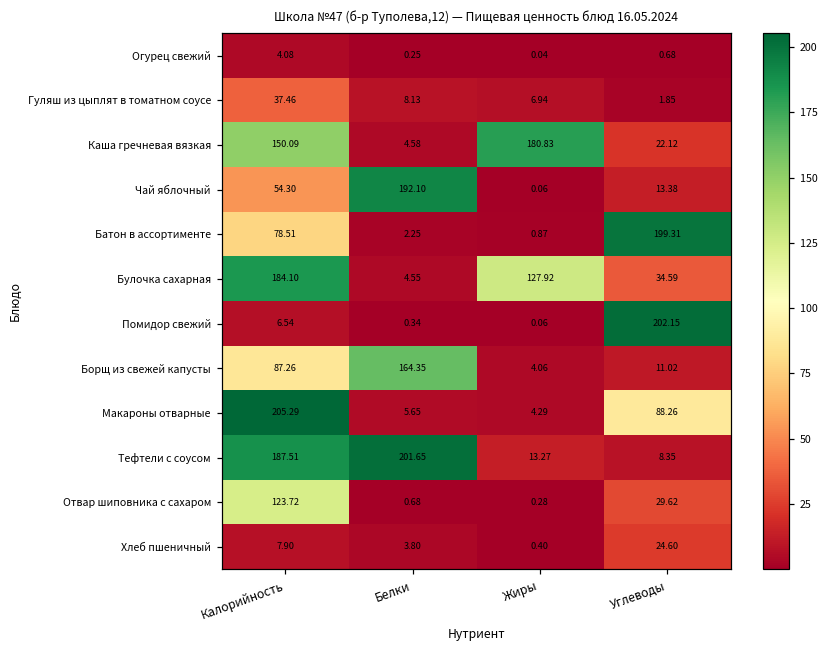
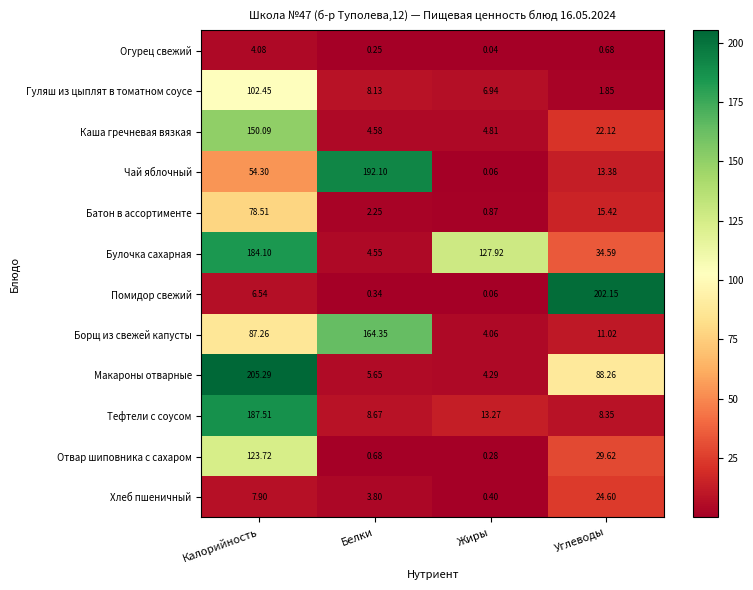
  {
    "Огурец свежий": {
      "Калорийность": 4.08,
      "Белки": 0.25,
      "Жиры": 0.04,
      "Углеводы": 0.68
    },
    "Гуляш из цыплят в томатном соусе": {
-     "Калорийность": 37.46,
+     "Калорийность": 102.45,
      "Белки": 8.13,
      "Жиры": 6.94,
      "Углеводы": 1.85
    },
    "Каша гречневая вязкая": {
      "Калорийность": 150.09,
      "Белки": 4.58,
-     "Жиры": 180.83,
+     "Жиры": 4.81,
      "Углеводы": 22.12
    },
    "Чай яблочный": {
      "Калорийность": 54.30,
      "Белки": 192.10,
      "Жиры": 0.06,
      "Углеводы": 13.38
    },
    "Батон в ассортименте": {
      "Калорийность": 78.51,
      "Белки": 2.25,
      "Жиры": 0.87,
-     "Углеводы": 199.31
+     "Углеводы": 15.42
    },
    "Булочка сахарная": {
      "Калорийность": 184.10,
      "Белки": 4.55,
      "Жиры": 127.92,
      "Углеводы": 34.59
    },
    "Помидор свежий": {
      "Калорийность": 6.54,
      "Белки": 0.34,
      "Жиры": 0.06,
      "Углеводы": 202.15
    },
    "Борщ из свежей капусты": {
      "Калорийность": 87.26,
      "Белки": 164.35,
      "Жиры": 4.06,
      "Углеводы": 11.02
    },
    "Макароны отварные": {
      "Калорийность": 205.29,
      "Белки": 5.65,
      "Жиры": 4.29,
      "Углеводы": 88.26
    },
    "Тефтели с соусом": {
      "Калорийность": 187.51,
-     "Белки": 201.65,
+     "Белки": 8.67,
      "Жиры": 13.27,
      "Углеводы": 8.35
    },
    "Отвар шиповника с сахаром": {
      "Калорийность": 123.72,
      "Белки": 0.68,
      "Жиры": 0.28,
      "Углеводы": 29.62
    },
    "Хлеб пшеничный": {
      "Калорийность": 7.90,
      "Белки": 3.80,
      "Жиры": 0.40,
      "Углеводы": 24.60
    }
  }
